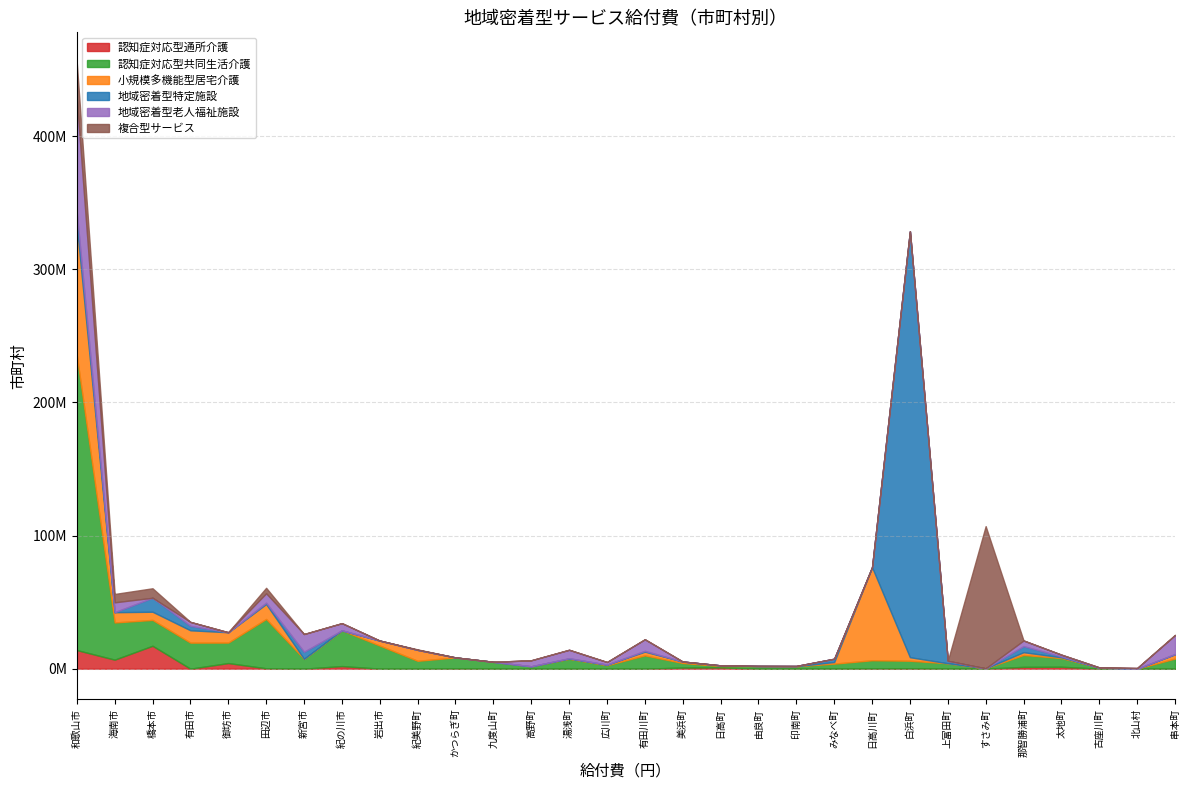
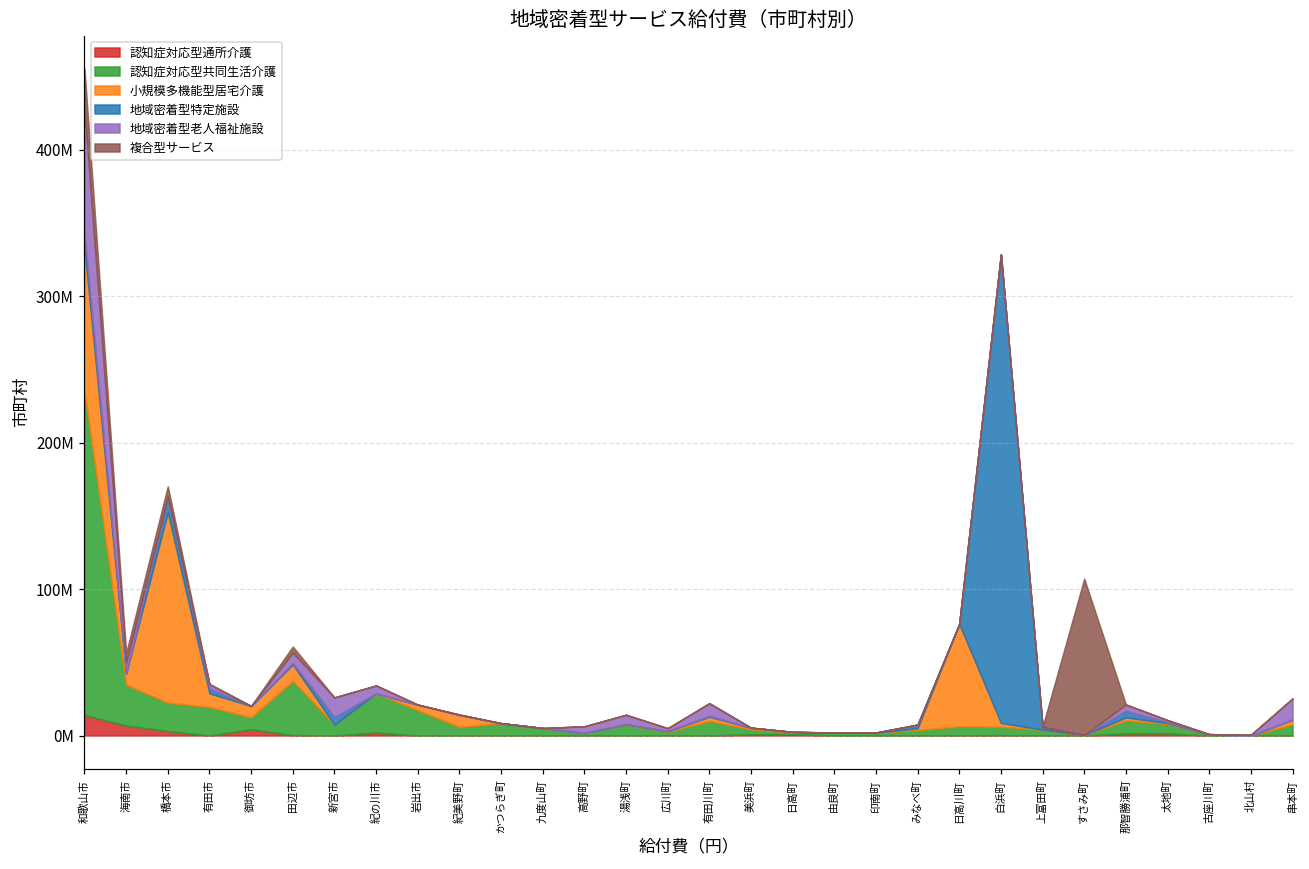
  {
    "認知症対応型通所介護": {
      "和歌山市": 14000000,
      "海南市": 7000000,
-     "橋本市": 17000000,
+     "橋本市": 3000000,
      "有田市": 0,
      "御坊市": 4000000,
      "新宮市": 0,
      "紀の川市": 2000000,
      "岩出市": 0,
      "紀美野町": 0,
      "九度山町": 0,
      "湯浅町": 0,
      "広川町": 0,
      "有田川町": 0,
      "由良町": 0,
      "みなべ町": 0,
      "上富田町": 0,
      "串本町": 0
    },
    "認知症対応型共同生活介護": {
      "和歌山市": 221000000,
      "海南市": 28000000,
      "橋本市": 19000000,
      "有田市": 20000000,
-     "御坊市": 15000000,
+     "御坊市": 8000000,
      "田辺市": 37000000,
      "岩出市": 17000000,
      "紀美野町": 6000000,
      "有田川町": 10000000,
      "日高川町": 6000000,
      "白浜町": 6000000,
      "那智勝浦町": 9000000,
      "串本町": 8000000
    },
    "小規模多機能型居宅介護": {
      "和歌山市": 98000000,
-     "橋本市": 6000000,
+     "橋本市": 130000000,
      "有田市": 9000000,
      "白浜町": 3000000,
      "那智勝浦町": 2000000
    },
    "地域密着型特定施設": {
      "和歌山市": 9000000,
      "有田市": 3000000,
      "新宮市": 5000000,
      "那智勝浦町": 5000000
    },
    "地域密着型老人福祉施設": {
      "和歌山市": 86000000,
      "海南市": 7000000,
      "田辺市": 7000000
    },
    "複合型サービス": {
      "和歌山市": 27000000,
      "海南市": 6000000,
      "橋本市": 7000000,
      "田辺市": 4000000,
      "すさみ町": 107000000
    }
  }
